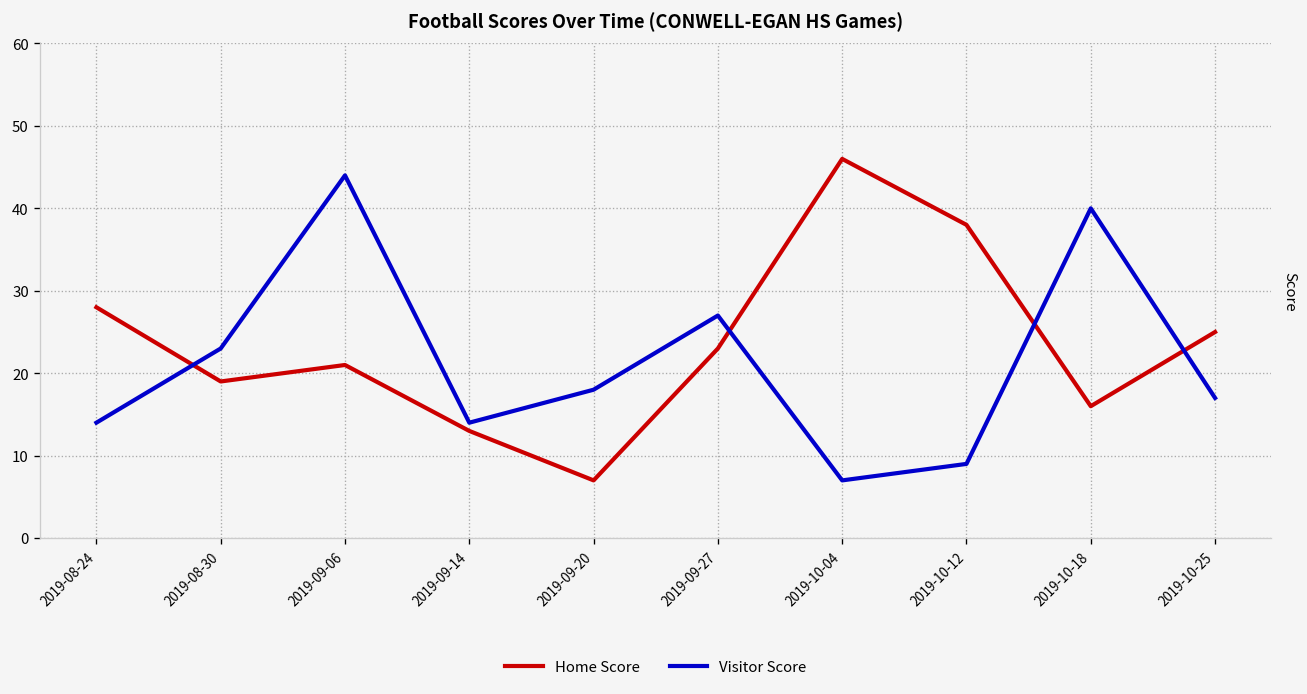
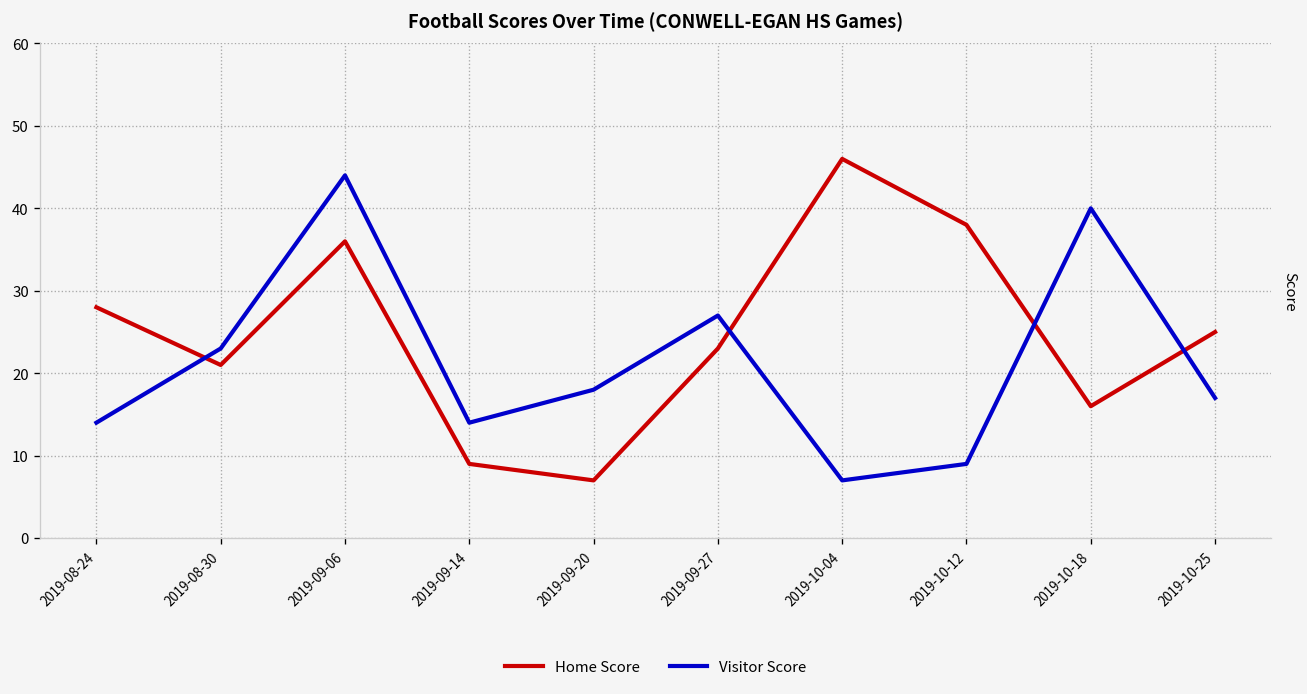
  {
    "Home Score": {
      "2019-08-24": 28,
-     "2019-08-30": 19,
-     "2019-09-06": 21,
-     "2019-09-14": 13,
+     "2019-08-30": 21,
+     "2019-09-06": 36,
+     "2019-09-14": 9,
      "2019-09-20": 7,
      "2019-09-27": 23,
      "2019-10-04": 46,
      "2019-10-12": 38,
      "2019-10-18": 16,
      "2019-10-25": 25
    },
    "Visitor Score": {
      "2019-08-24": 14,
      "2019-08-30": 23,
      "2019-09-06": 44,
      "2019-09-14": 14,
      "2019-09-20": 18,
      "2019-09-27": 27,
      "2019-10-04": 7,
      "2019-10-12": 9,
      "2019-10-18": 40,
      "2019-10-25": 17
    }
  }
